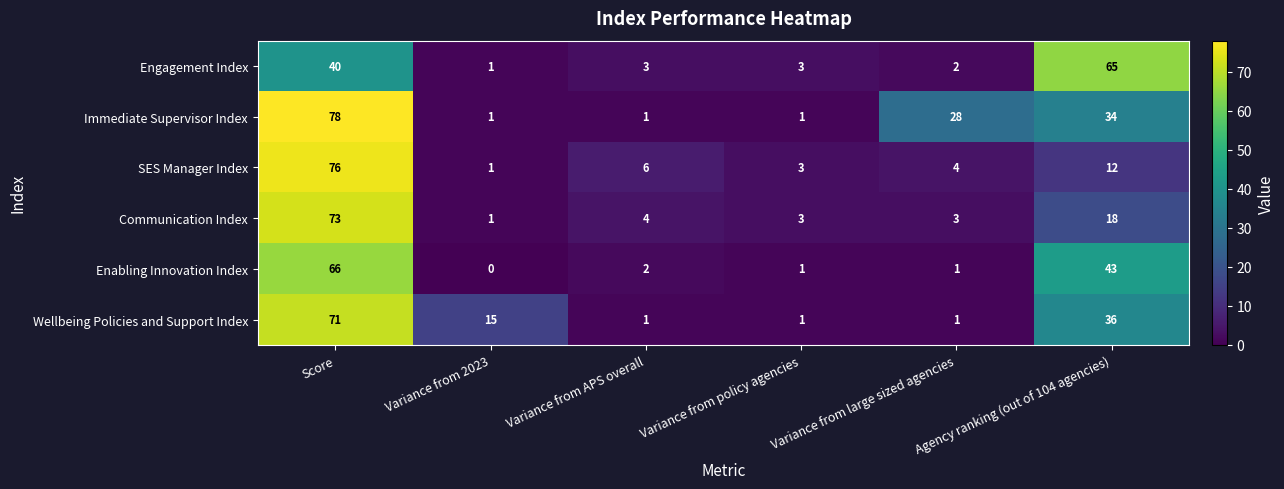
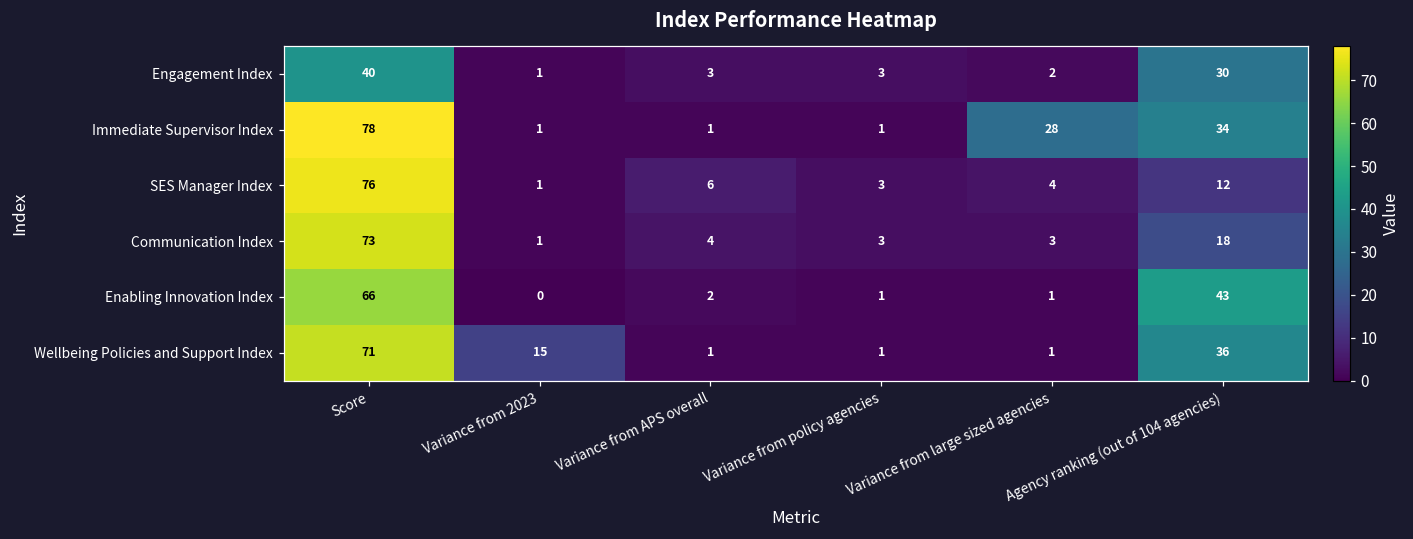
  {
    "Engagement Index": {
      "Score": 40,
      "Variance from 2023": 1,
      "Variance from APS overall": 3,
      "Variance from policy agencies": 3,
      "Variance from large sized agencies": 2,
-     "Agency ranking (out of 104 agencies)": 65
+     "Agency ranking (out of 104 agencies)": 30
    },
    "Immediate Supervisor Index": {
      "Score": 78,
      "Variance from 2023": 1,
      "Variance from APS overall": 1,
      "Variance from policy agencies": 1,
      "Variance from large sized agencies": 28,
      "Agency ranking (out of 104 agencies)": 34
    },
    "SES Manager Index": {
      "Score": 76,
      "Variance from 2023": 1,
      "Variance from APS overall": 6,
      "Variance from policy agencies": 3,
      "Variance from large sized agencies": 4,
      "Agency ranking (out of 104 agencies)": 12
    },
    "Communication Index": {
      "Score": 73,
      "Variance from 2023": 1,
      "Variance from APS overall": 4,
      "Variance from policy agencies": 3,
      "Variance from large sized agencies": 3,
      "Agency ranking (out of 104 agencies)": 18
    },
    "Enabling Innovation Index": {
      "Score": 66,
      "Variance from 2023": 0,
      "Variance from APS overall": 2,
      "Variance from policy agencies": 1,
      "Variance from large sized agencies": 1,
      "Agency ranking (out of 104 agencies)": 43
    },
    "Wellbeing Policies and Support Index": {
      "Score": 71,
      "Variance from 2023": 15,
      "Variance from APS overall": 1,
      "Variance from policy agencies": 1,
      "Variance from large sized agencies": 1,
      "Agency ranking (out of 104 agencies)": 36
    }
  }
